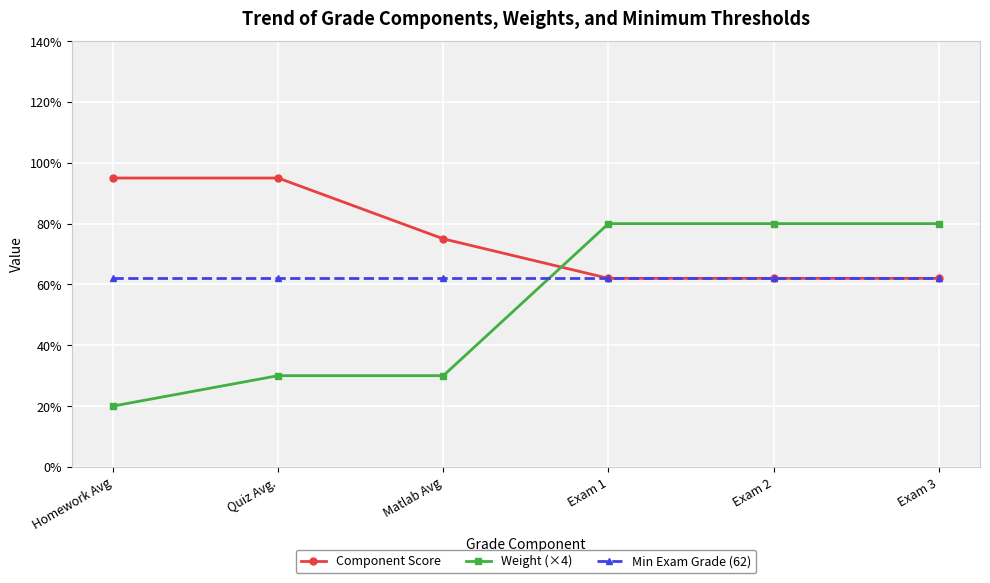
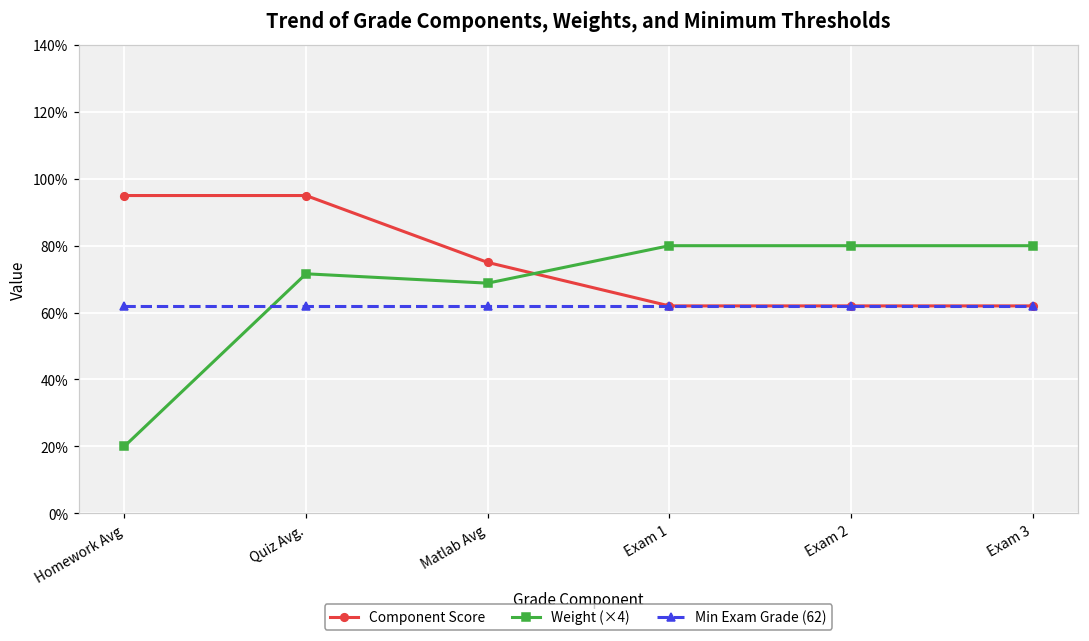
  {
    "Component Score": {
      "Homework Avg": "95%",
      "Quiz Avg.": "95%",
      "Matlab Avg": "75%"
    },
    "Weight (×4)": {
      "Homework Avg": "20%",
-     "Quiz Avg.": "30%",
-     "Matlab Avg": "30%",
+     "Quiz Avg.": "72%",
+     "Matlab Avg": "69%",
      "Exam 1": "80%",
      "Exam 2": "80%",
      "Exam 3": "80%"
    },
    "Min Exam Grade (62)": {
      "Homework Avg": "62%",
      "Quiz Avg.": "62%",
      "Matlab Avg": "62%"
    }
  }
